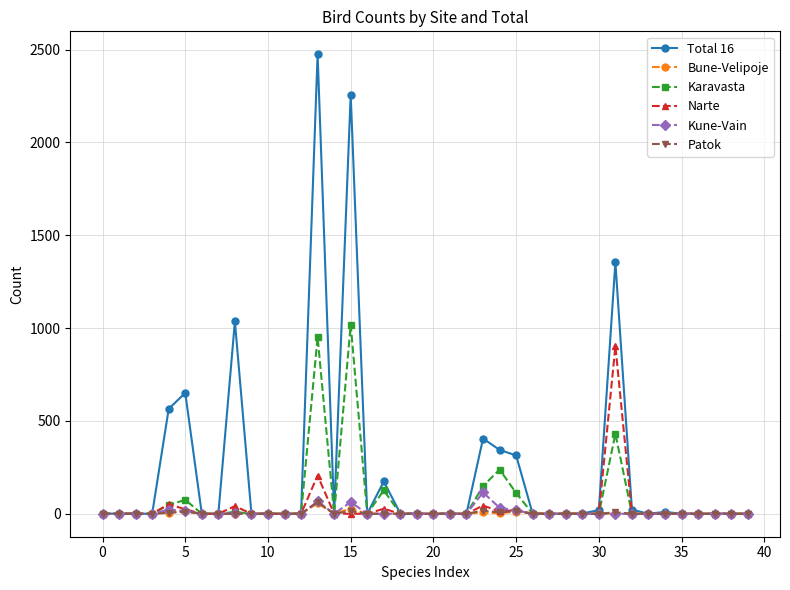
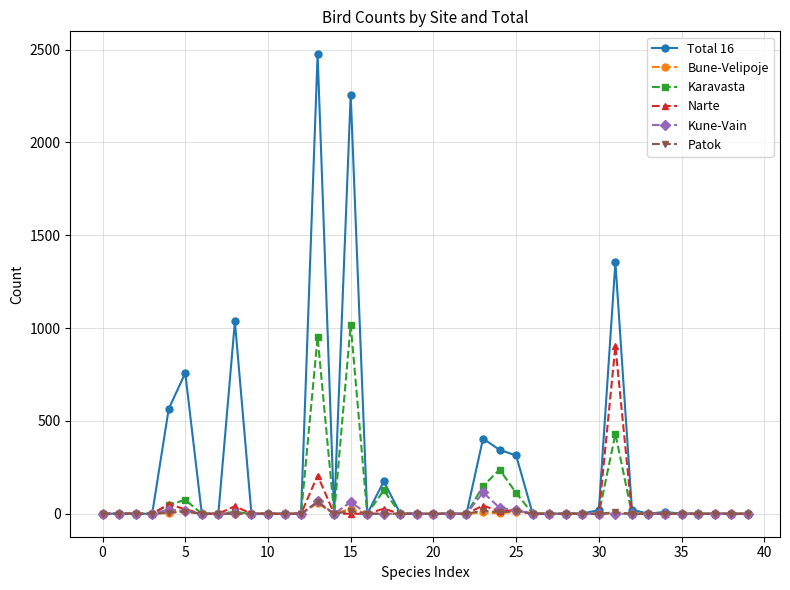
  {
    "Total 16": {
-     "5": 650,
+     "5": 760,
      "15": 2260,
      "25": 310,
      "30": 20
    },
    "Bune-Velipoje": {
      "15": 30
    },
    "Karavasta": {
      "5": 80,
      "15": 1020,
      "25": 110
    },
    "Narte": {
      "15": 0
    },
    "Kune-Vain": {
      "15": 60
    },
    "Patok": {
      "15": 10
    }
  }
